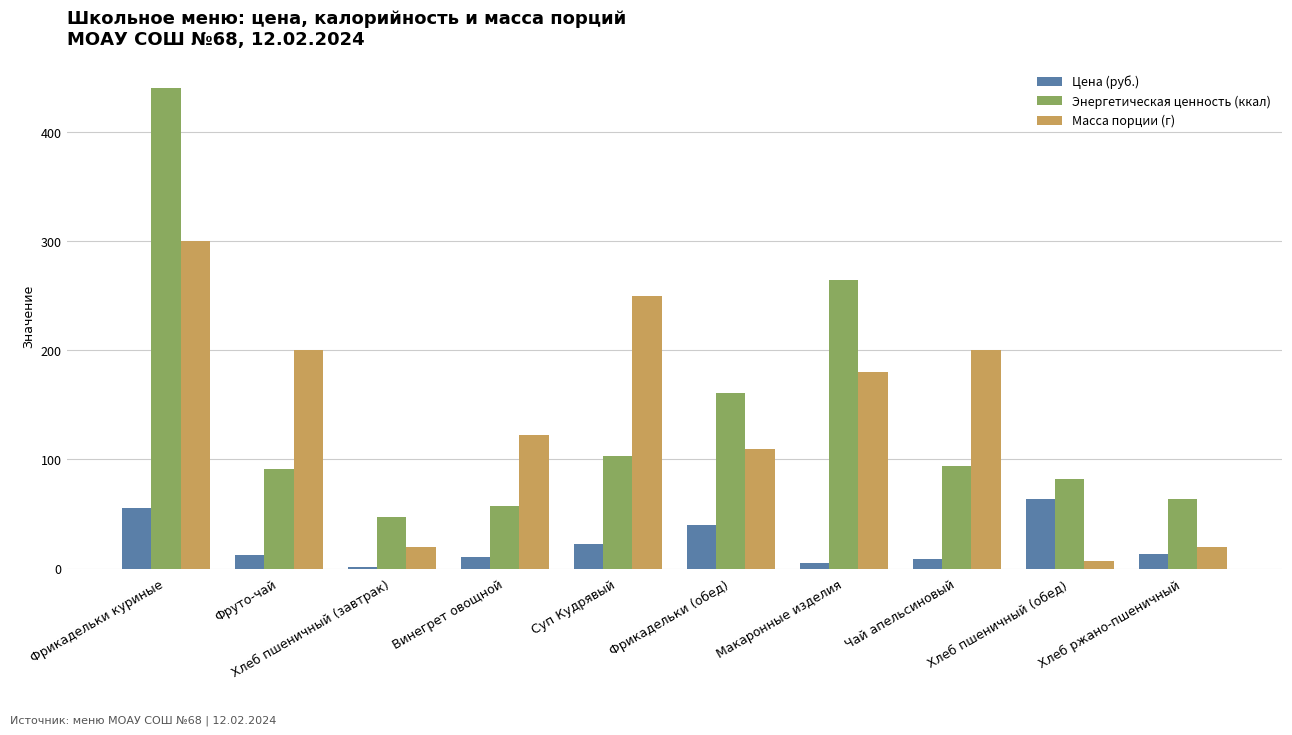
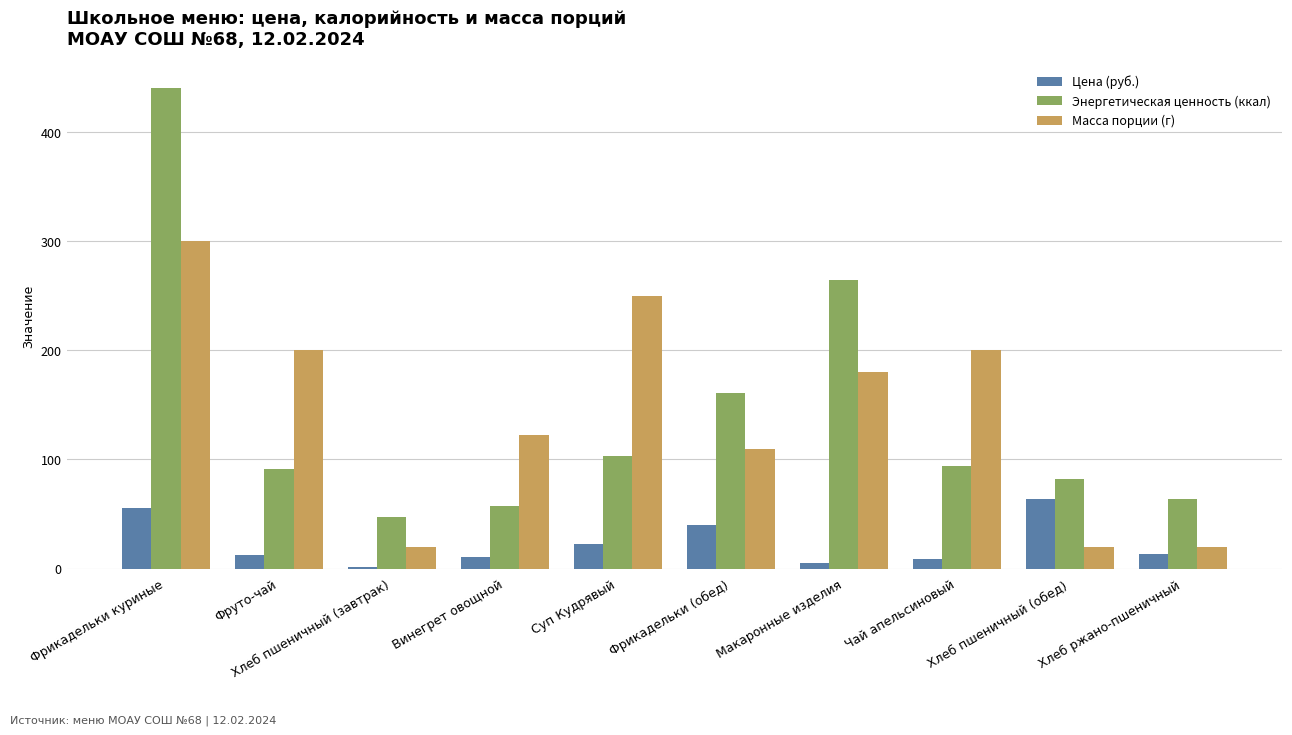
  {
    "Цена (руб.)": {
      "Фрикадельки куриные": 55,
      "Фруто-чай": 13,
      "Винегрет овощной": 11,
      "Суп Кудрявый": 23,
      "Фрикадельки (обед)": 40,
      "Макаронные изделия": 5,
      "Чай апельсиновый": 9,
      "Хлеб пшеничный (обед)": 63,
      "Хлеб ржано-пшеничный": 13
    },
    "Энергетическая ценность (ккал)": {
      "Фрикадельки куриные": 441,
      "Фруто-чай": 91,
      "Хлеб пшеничный (завтрак)": 47,
      "Винегрет овощной": 58,
      "Суп Кудрявый": 103,
      "Фрикадельки (обед)": 161,
      "Макаронные изделия": 265,
      "Чай апельсиновый": 94,
      "Хлеб пшеничный (обед)": 82,
      "Хлеб ржано-пшеничный": 63
    },
    "Масса порции (г)": {
      "Фрикадельки куриные": 300,
      "Фруто-чай": 200,
      "Хлеб пшеничный (завтрак)": 20,
      "Винегрет овощной": 122,
      "Суп Кудрявый": 250,
      "Фрикадельки (обед)": 110,
      "Макаронные изделия": 180,
      "Чай апельсиновый": 200,
-     "Хлеб пшеничный (обед)": 7,
+     "Хлеб пшеничный (обед)": 20,
      "Хлеб ржано-пшеничный": 20
    }
  }
